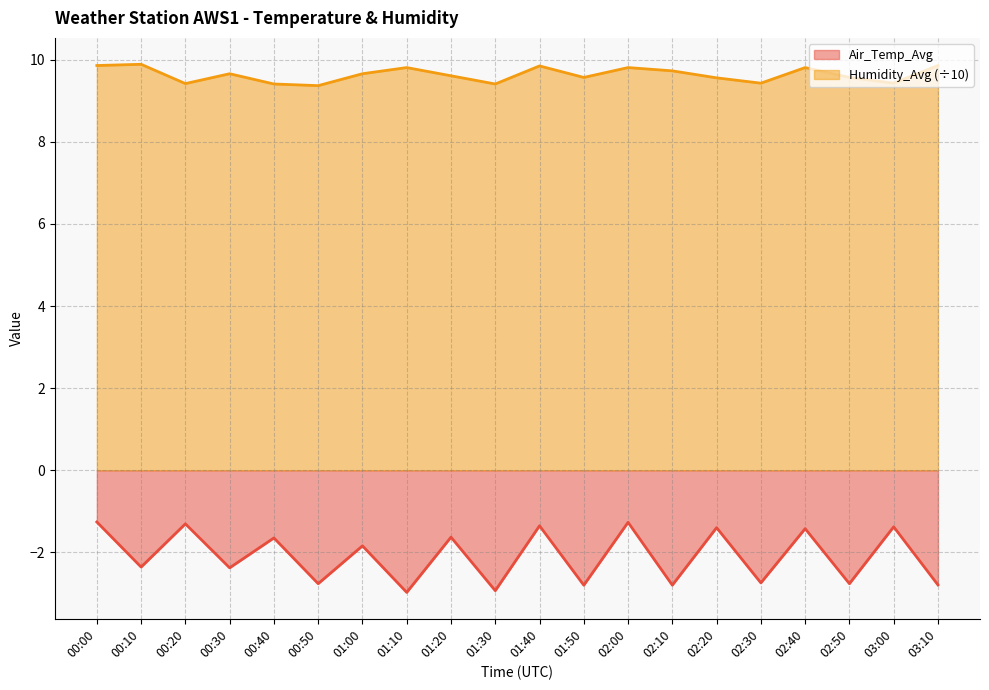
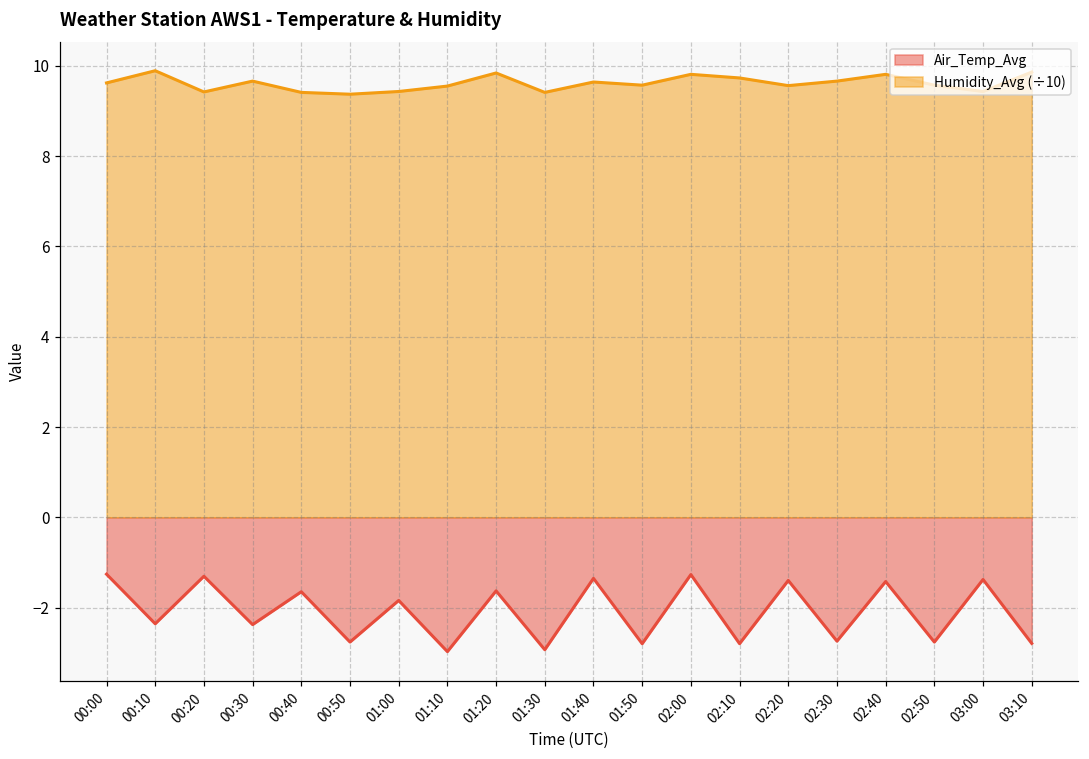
  {
    "Humidity_Avg (÷10)": {
-     "00:00": 9.9,
+     "00:00": 9.6,
      "00:10": 9.9,
      "00:20": 9.4,
      "00:30": 9.7,
      "00:40": 9.4,
      "00:50": 9.4,
-     "01:00": 9.7,
-     "01:10": 9.8,
-     "01:20": 9.6,
+     "01:00": 9.4,
+     "01:10": 9.6,
+     "01:20": 9.8,
      "01:30": 9.4,
-     "01:40": 9.9,
+     "01:40": 9.6,
      "01:50": 9.6,
      "02:00": 9.8,
      "02:10": 9.7,
      "02:20": 9.6,
-     "02:30": 9.4,
+     "02:30": 9.7,
      "02:40": 9.8
    }
  }
